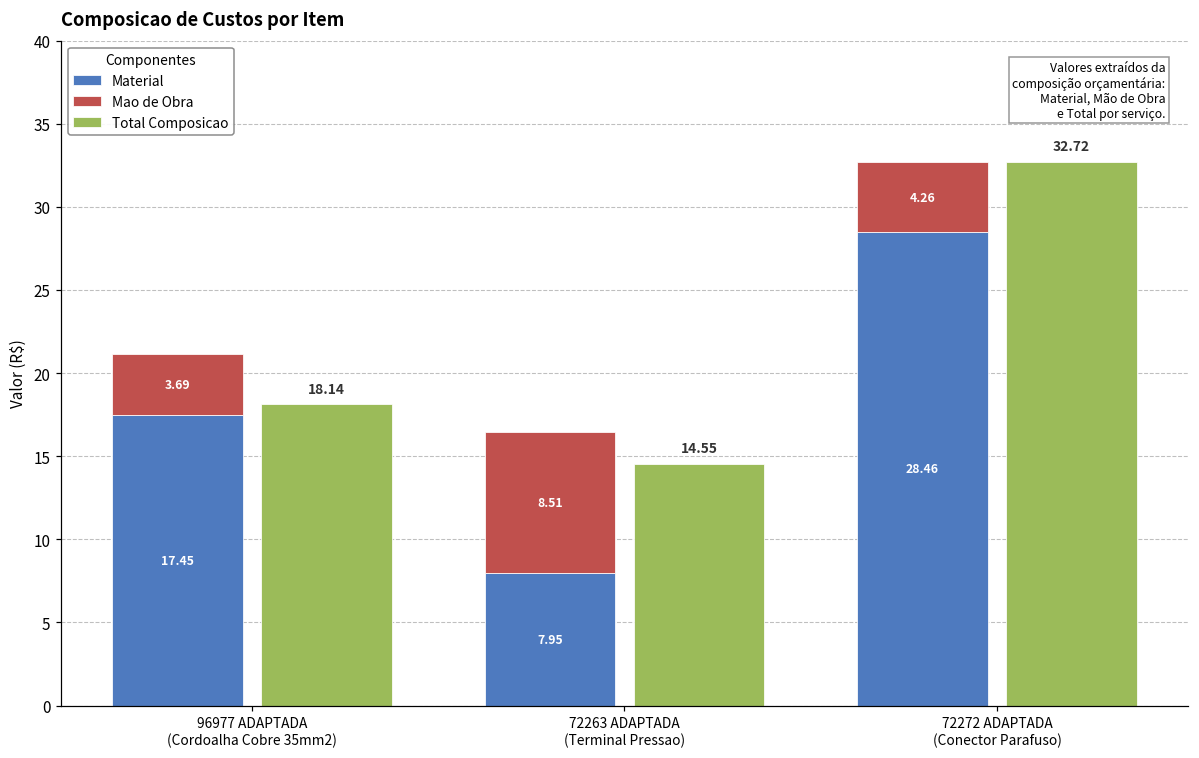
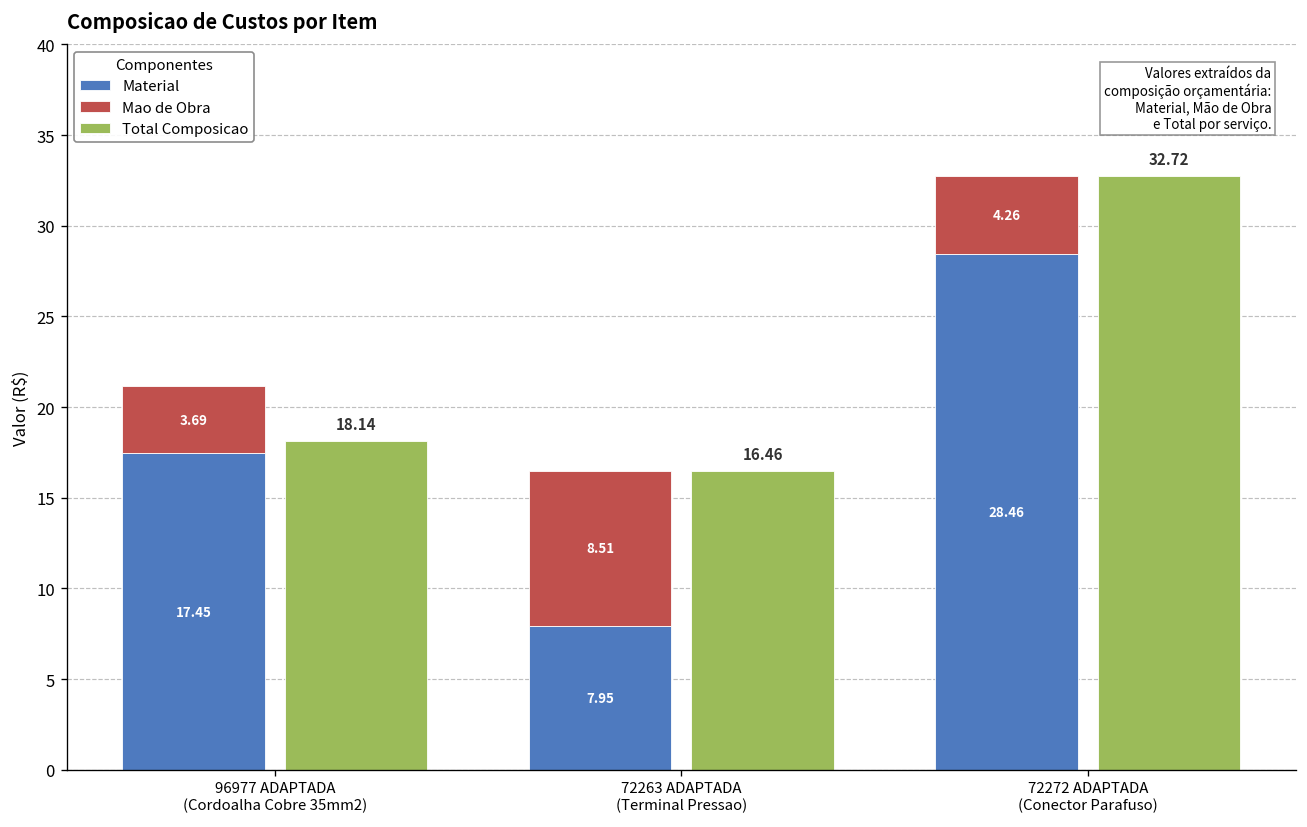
  {
    "Material": {
      "96977 ADAPTADA (Cordoalha Cobre 35mm2)": 17.45,
      "72263 ADAPTADA (Terminal Pressao)": 7.95,
      "72272 ADAPTADA (Conector Parafuso)": 28.46
    },
    "Mao de Obra": {
      "96977 ADAPTADA (Cordoalha Cobre 35mm2)": 3.69,
      "72263 ADAPTADA (Terminal Pressao)": 8.51,
      "72272 ADAPTADA (Conector Parafuso)": 4.26
    },
    "Total Composicao": {
      "96977 ADAPTADA (Cordoalha Cobre 35mm2)": 18.14,
-     "72263 ADAPTADA (Terminal Pressao)": 14.55,
+     "72263 ADAPTADA (Terminal Pressao)": 16.46,
      "72272 ADAPTADA (Conector Parafuso)": 32.72
    }
  }
